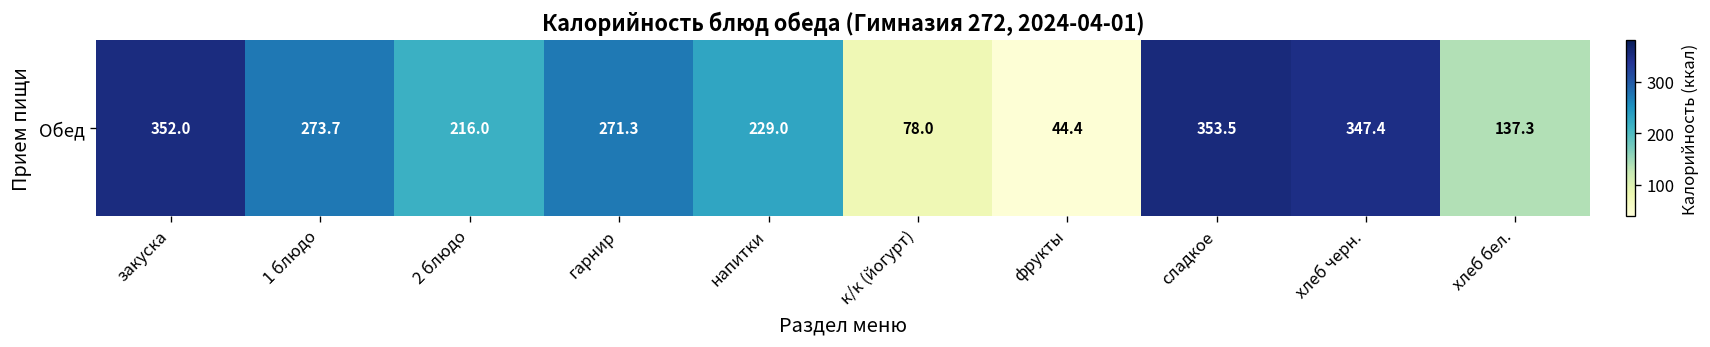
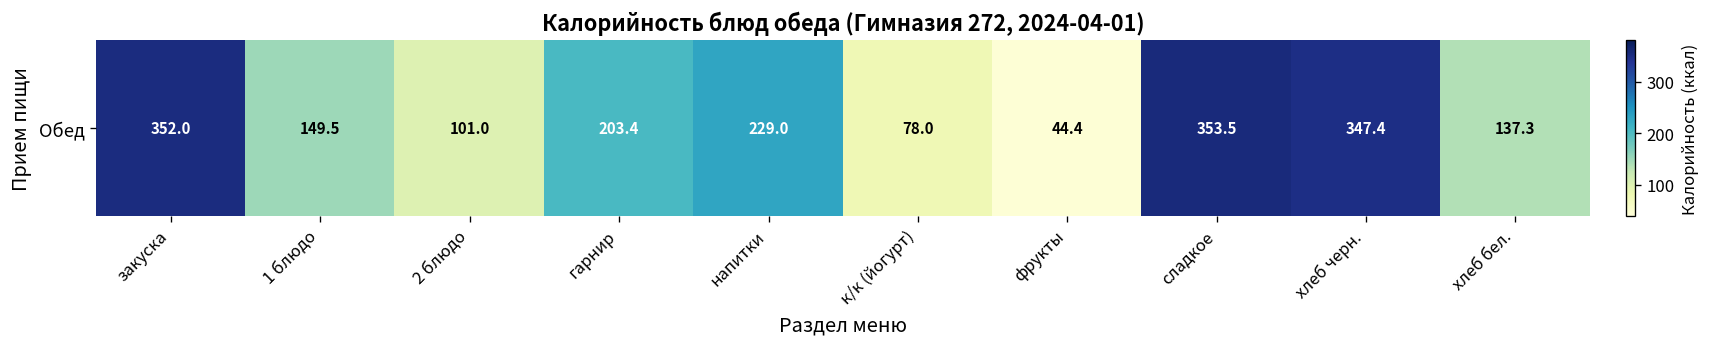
  {
    "Обед": {
      "закуска": 352.0,
-     "1 блюдо": 273.7,
-     "2 блюдо": 216.0,
-     "гарнир": 271.3,
+     "1 блюдо": 149.5,
+     "2 блюдо": 101.0,
+     "гарнир": 203.4,
      "напитки": 229.0,
      "к/к (йогурт)": 78.0,
      "фрукты": 44.4,
      "сладкое": 353.5,
      "хлеб черн.": 347.4,
      "хлеб бел.": 137.3
    }
  }
